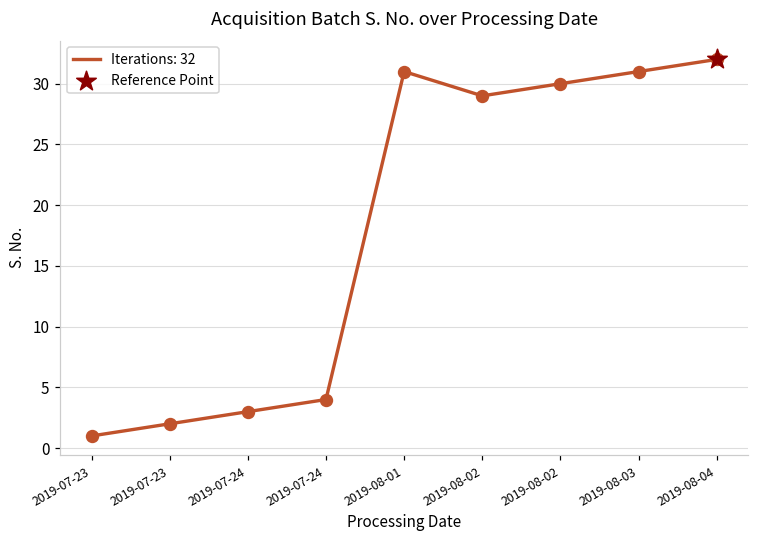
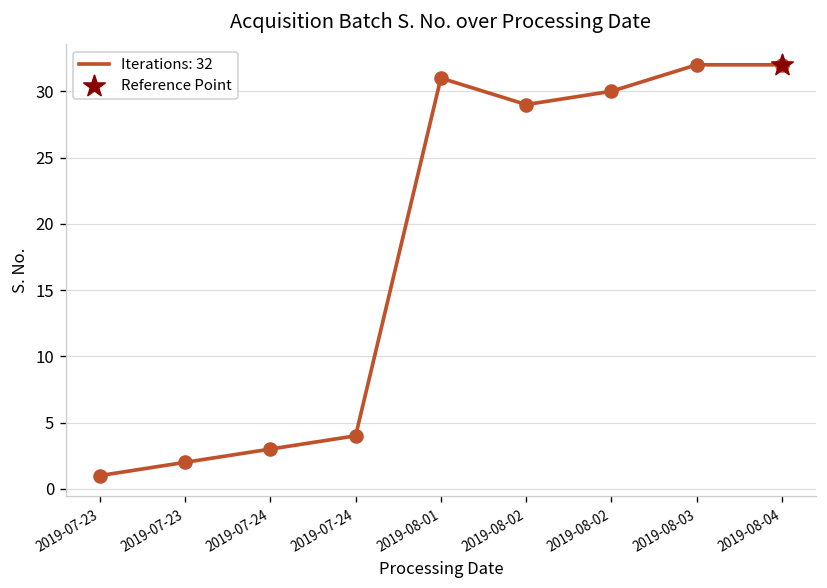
  {
    "Iterations: 32": {
      "2019-08-01": 31,
-     "2019-08-03": 31
+     "2019-08-03": 32
    }
  }
